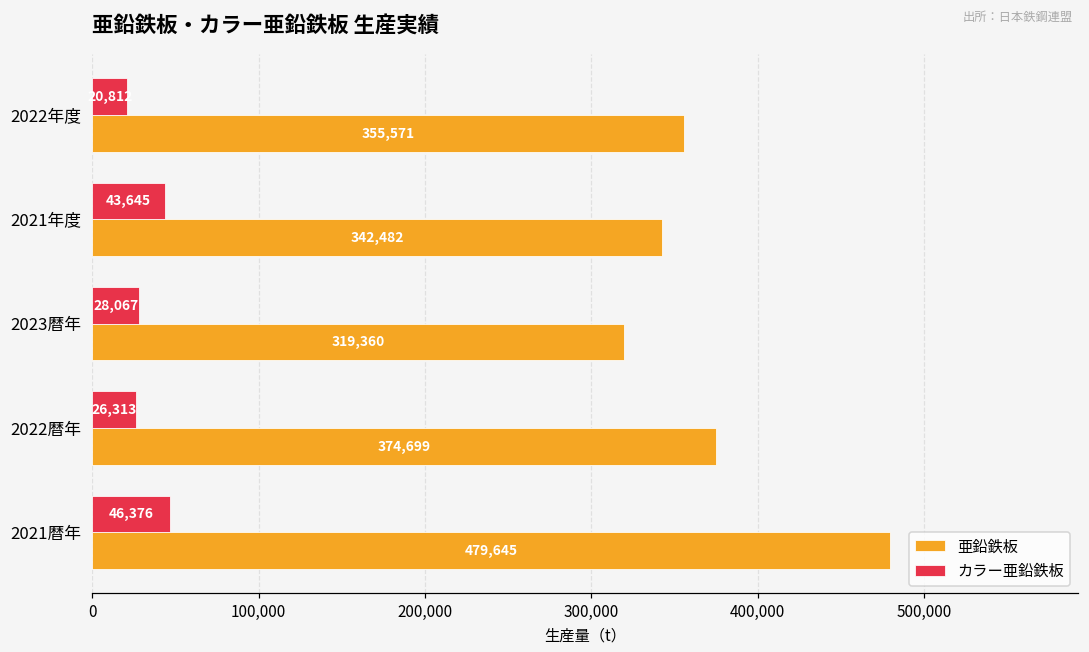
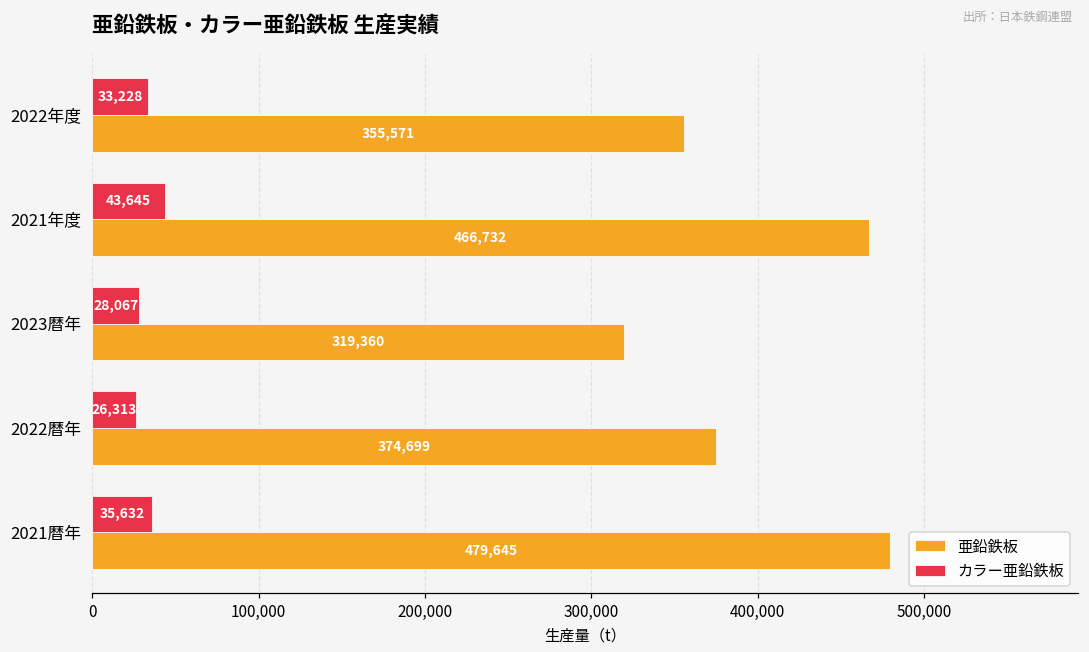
  {
    "亜鉛鉄板": {
      "2022年度": "355,571",
-     "2021年度": "342,482",
+     "2021年度": "466,732",
      "2023暦年": "319,360",
      "2022暦年": "374,699",
      "2021暦年": "479,645"
    },
    "カラー亜鉛鉄板": {
-     "2022年度": "20,812",
+     "2022年度": "33,228",
      "2021年度": "43,645",
      "2023暦年": "28,067",
      "2022暦年": "26,313",
-     "2021暦年": "46,376"
+     "2021暦年": "35,632"
    }
  }
